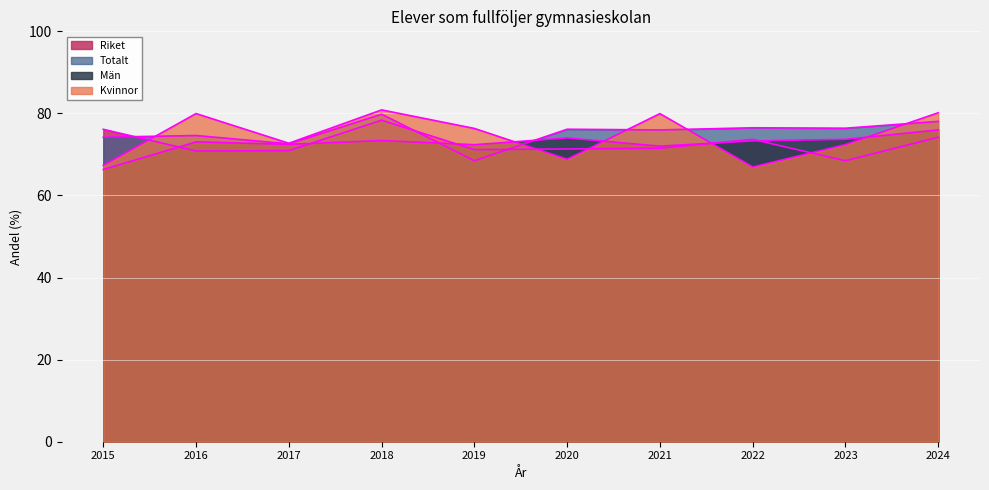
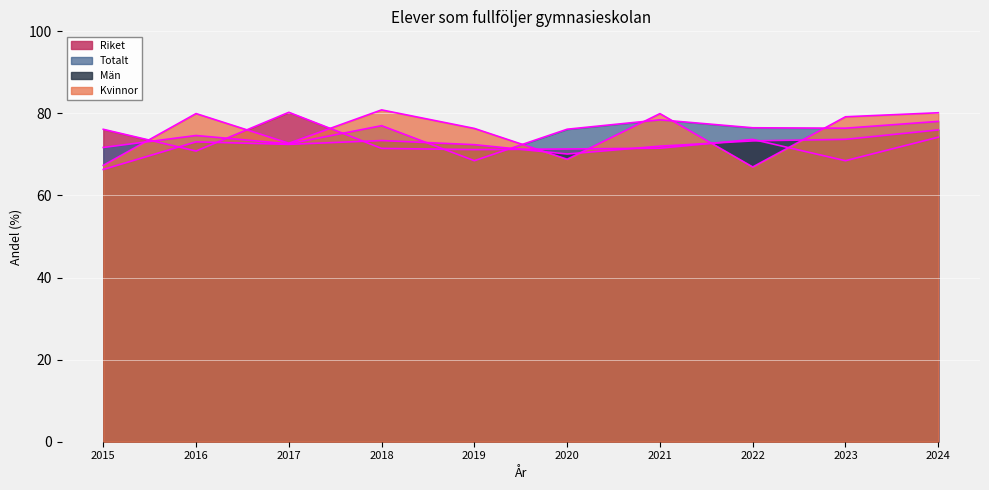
  {
    "Riket": {
      "2015": 76,
      "2016": 71,
-     "2017": 71,
-     "2018": 78,
+     "2017": 80,
+     "2018": 71,
      "2019": 71,
      "2020": 71,
      "2023": 68,
      "2024": 74
    },
    "Totalt": {
-     "2015": 74,
+     "2015": 72,
      "2016": 75,
-     "2018": 80,
+     "2018": 77,
      "2019": 68,
      "2020": 76,
-     "2021": 76,
+     "2021": 78,
      "2022": 77,
      "2023": 76,
      "2024": 78
    },
    "Män": {
      "2015": 66,
      "2016": 73,
      "2018": 73,
      "2019": 72,
-     "2020": 74,
+     "2020": 70,
      "2023": 74,
      "2024": 76
    },
    "Kvinnor": {
      "2015": 67,
      "2016": 80,
      "2018": 81,
      "2019": 76,
      "2020": 69,
      "2021": 80,
      "2022": 67,
-     "2023": 72,
+     "2023": 79,
      "2024": 80
    }
  }
